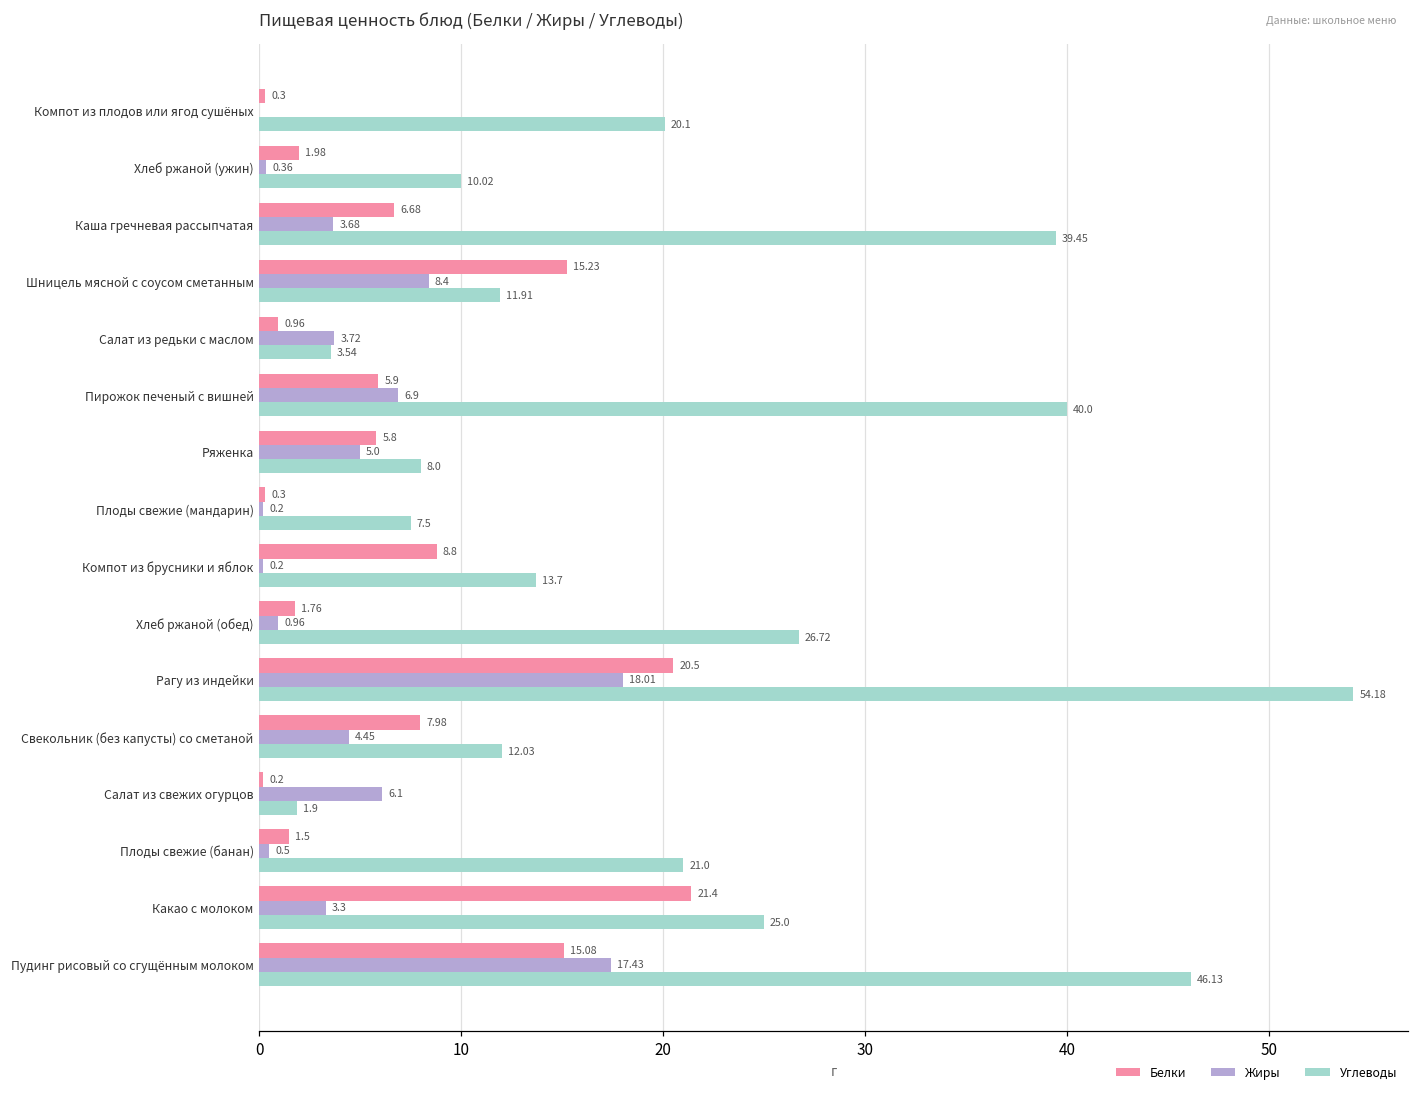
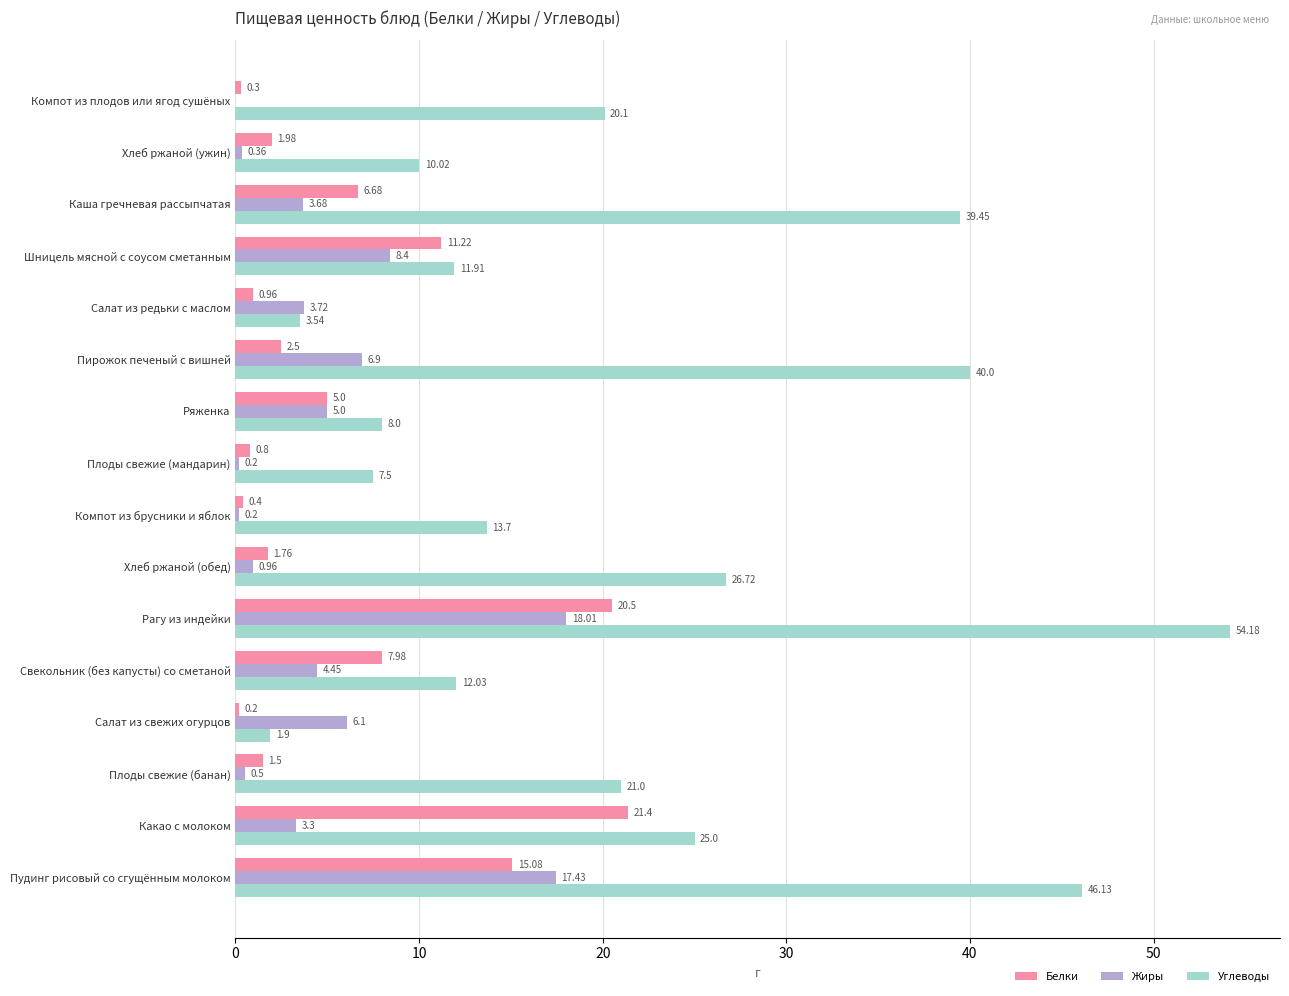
  {
    "Белки": {
      "Компот из плодов или ягод сушёных": 0.3,
      "Хлеб ржаной (ужин)": 1.98,
      "Каша гречневая рассыпчатая": 6.68,
-     "Шницель мясной с соусом сметанным": 15.23,
+     "Шницель мясной с соусом сметанным": 11.22,
      "Салат из редьки с маслом": 0.96,
-     "Пирожок печеный с вишней": 5.9,
-     "Ряженка": 5.8,
-     "Плоды свежие (мандарин)": 0.3,
-     "Компот из брусники и яблок": 8.8,
+     "Пирожок печеный с вишней": 2.5,
+     "Ряженка": 5.0,
+     "Плоды свежие (мандарин)": 0.8,
+     "Компот из брусники и яблок": 0.4,
      "Хлеб ржаной (обед)": 1.76,
      "Рагу из индейки": 20.5,
      "Свекольник (без капусты) со сметаной": 7.98,
      "Салат из свежих огурцов": 0.2,
      "Плоды свежие (банан)": 1.5,
      "Какао с молоком": 21.4,
      "Пудинг рисовый со сгущённым молоком": 15.08
    }
  }
